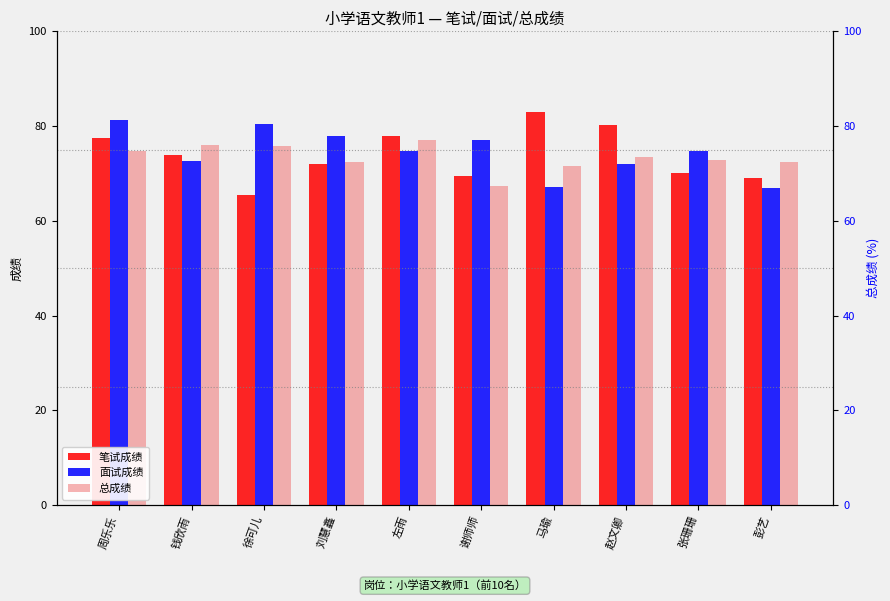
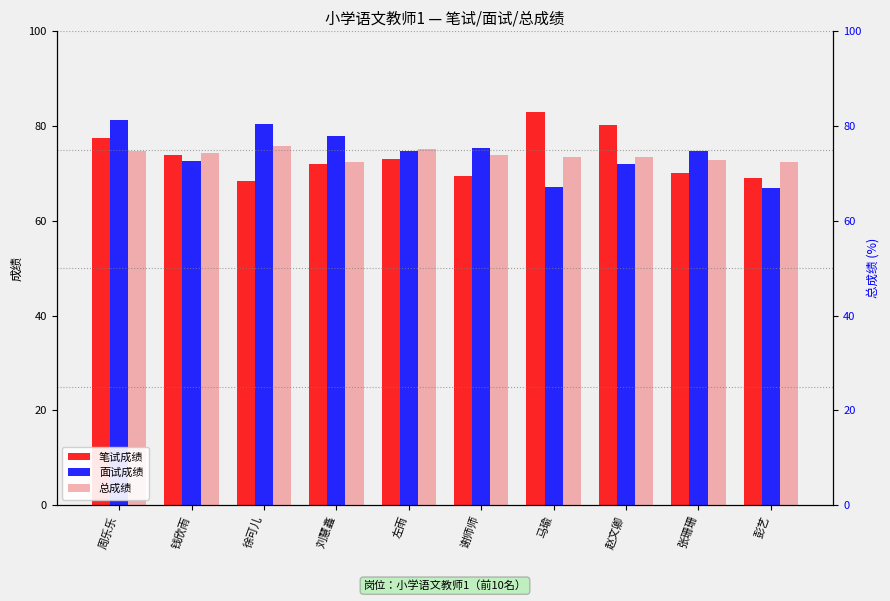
  {
    "笔试成绩": {
      "周乐乐": 78,
      "钱欣雨": 74,
-     "徐可儿": 65,
+     "徐可儿": 69,
      "刘慧鑫": 72,
-     "左雨": 78,
+     "左雨": 73,
      "谢师师": 70,
      "马瑜": 83,
      "赵文卿": 80,
      "张珊珊": 70,
      "彭艺": 69
    },
    "面试成绩": {
      "周乐乐": 81,
      "钱欣雨": 73,
      "徐可儿": 81,
      "刘慧鑫": 78,
      "左雨": 75,
-     "谢师师": 77,
+     "谢师师": 75,
      "马瑜": 67,
      "赵文卿": 72,
      "张珊珊": 75,
      "彭艺": 67
    },
    "总成绩": {
      "周乐乐": 75,
-     "钱欣雨": 76,
+     "钱欣雨": 74,
      "徐可儿": 76,
      "刘慧鑫": 72,
-     "左雨": 77,
-     "谢师师": 67,
-     "马瑜": 72,
+     "左雨": 75,
+     "谢师师": 74,
+     "马瑜": 74,
      "赵文卿": 73,
      "张珊珊": 73,
      "彭艺": 72
    }
  }
